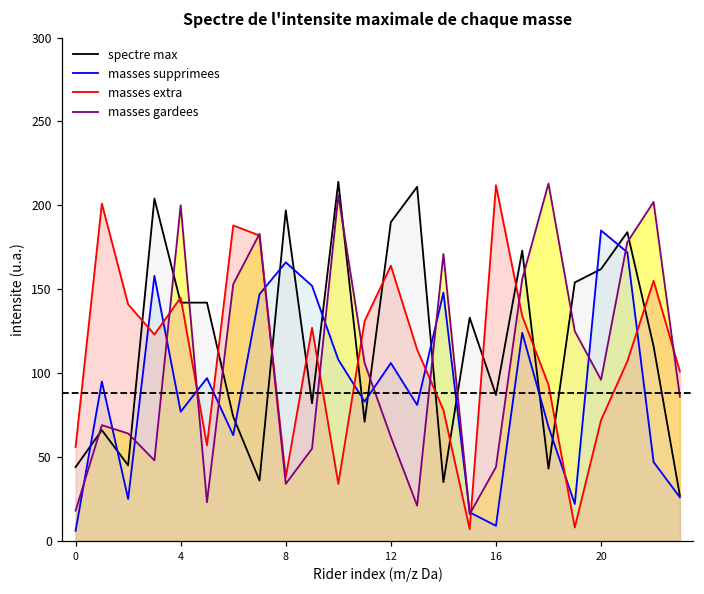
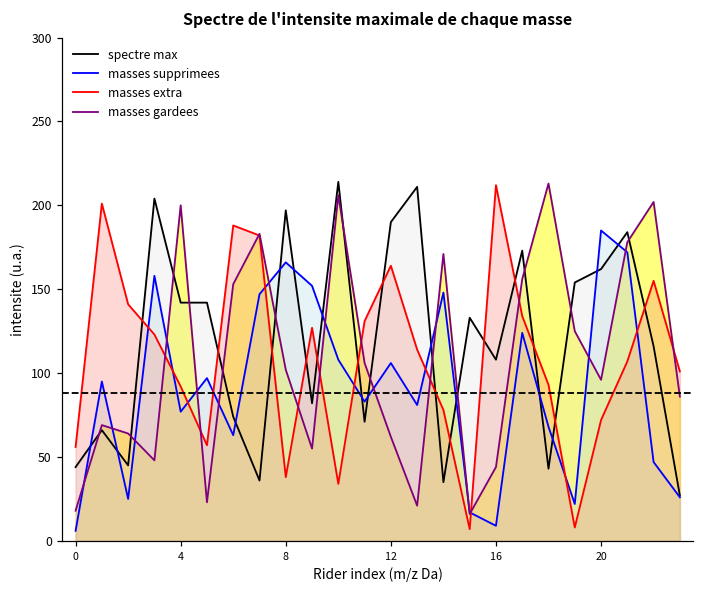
  {
    "spectre max": {
      "0": 44,
      "4": 142,
      "8": 197,
      "12": 190,
-     "16": 87,
+     "16": 108,
      "20": 162
    },
    "masses supprimees": {
      "0": 6,
      "4": 77,
      "8": 166,
      "12": 106,
      "16": 9,
      "20": 185
    },
    "masses extra": {
      "0": 56,
-     "4": 145,
+     "4": 92,
      "8": 38,
      "12": 164,
      "16": 212,
      "20": 72
    },
    "masses gardees": {
      "0": 18,
      "4": 200,
-     "8": 34,
+     "8": 102,
      "12": 62,
      "16": 44,
      "20": 96
    }
  }
